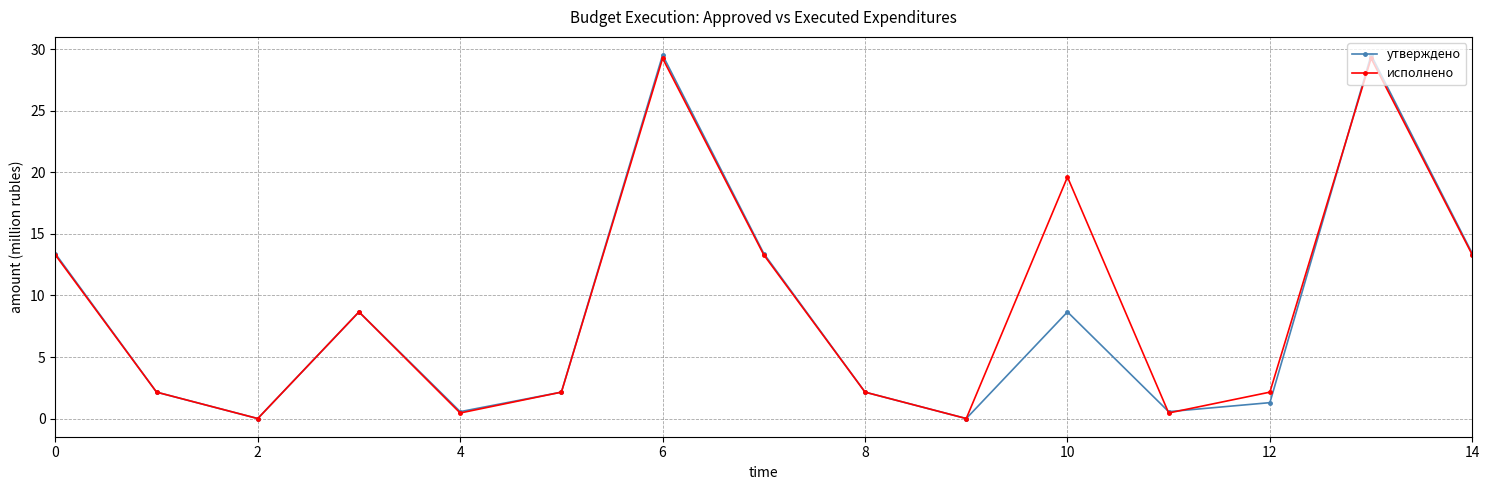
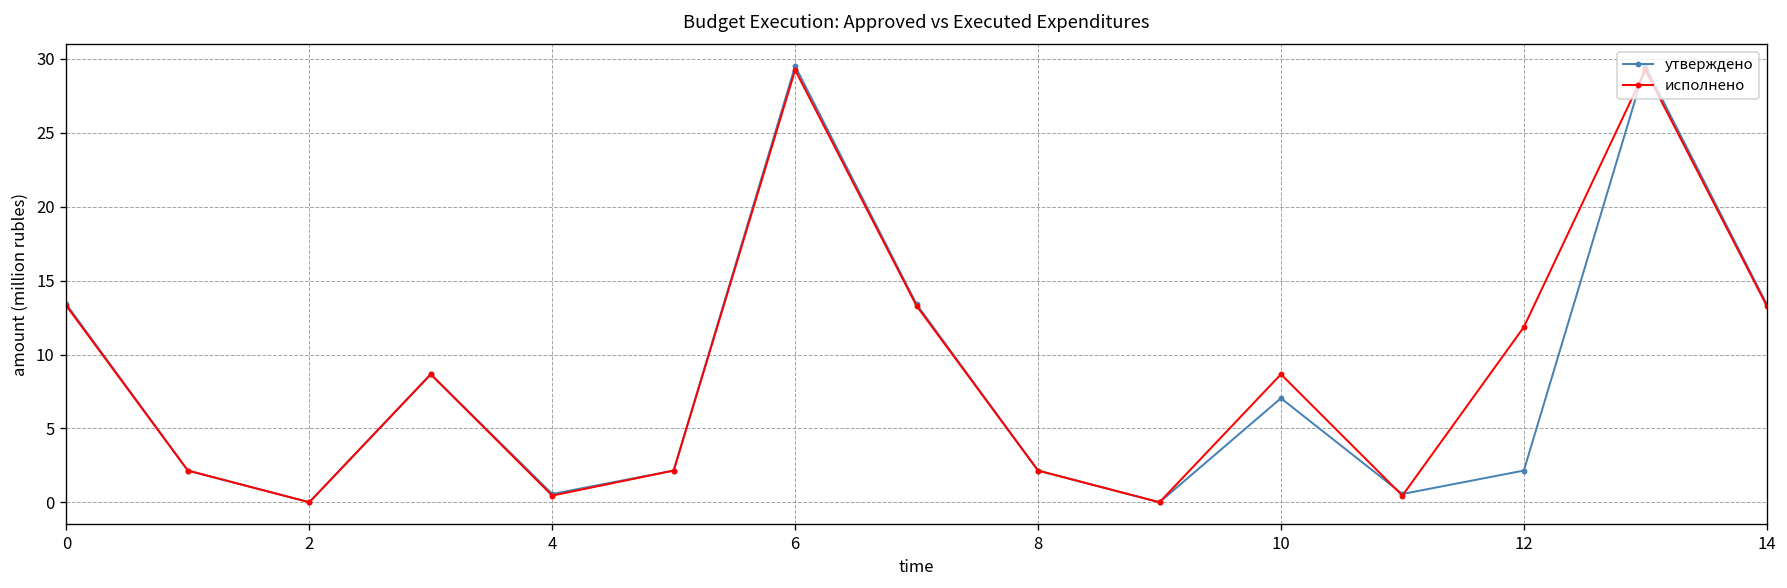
  {
    "утверждено": {
      "6": 29.5,
-     "10": 8.7,
-     "12": 1.3
+     "10": 7.0,
+     "12": 2.2
    },
    "исполнено": {
      "6": 29.2,
-     "10": 19.6,
-     "12": 2.2
+     "10": 8.7,
+     "12": 11.9
    }
  }
